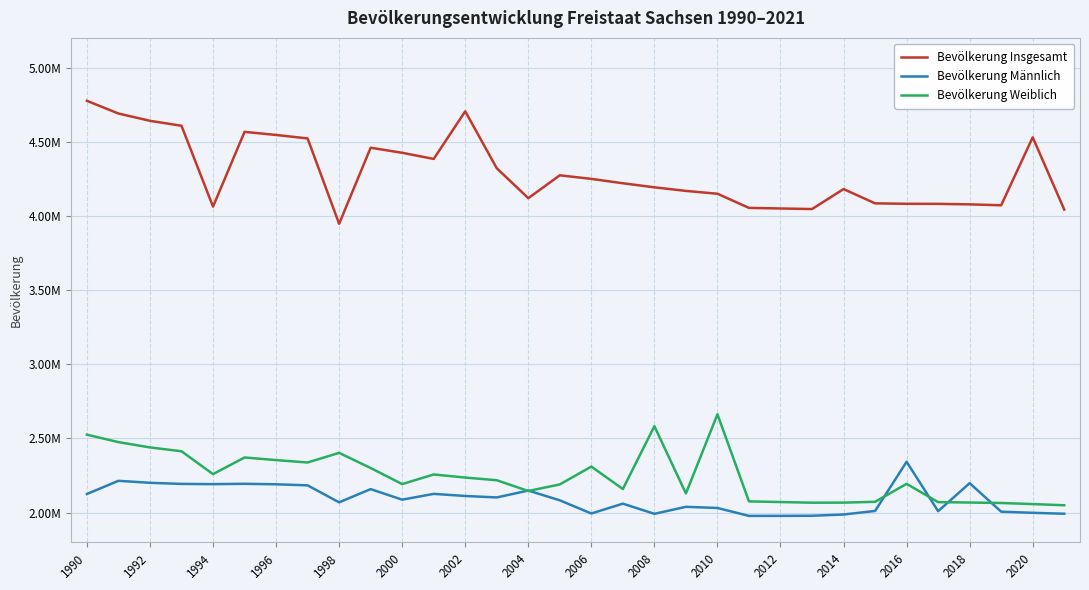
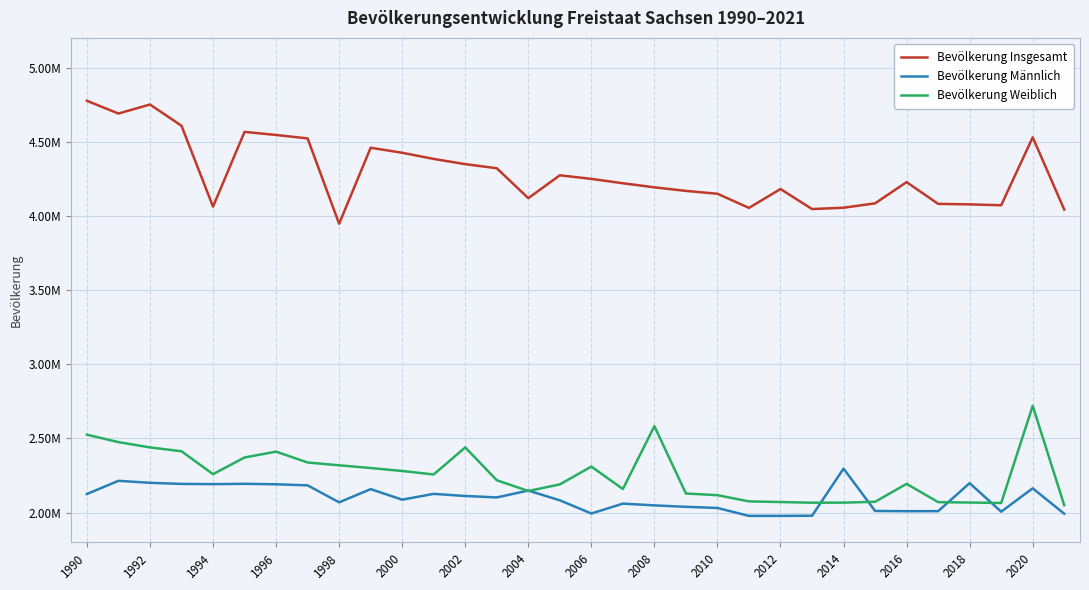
  {
    "Bevölkerung Insgesamt": {
      "1990": 4780000,
-     "1992": 4640000,
+     "1992": 4750000,
      "1994": 4060000,
      "1996": 4550000,
      "1998": 3950000,
      "2000": 4430000,
-     "2002": 4710000,
+     "2002": 4350000,
      "2004": 4120000,
      "2006": 4250000,
      "2008": 4190000,
      "2010": 4150000,
-     "2012": 4050000,
-     "2014": 4180000,
-     "2016": 4080000,
+     "2012": 4180000,
+     "2014": 4060000,
+     "2016": 4230000,
      "2018": 4080000,
      "2020": 4530000
    },
    "Bevölkerung Männlich": {
      "1990": 2130000,
      "1992": 2200000,
      "1994": 2190000,
      "1996": 2190000,
      "1998": 2070000,
      "2000": 2090000,
      "2002": 2110000,
      "2006": 1990000,
-     "2008": 1990000,
+     "2008": 2050000,
      "2010": 2030000,
      "2012": 1980000,
-     "2014": 1990000,
-     "2016": 2340000,
+     "2014": 2300000,
+     "2016": 2010000,
      "2018": 2200000,
-     "2020": 2000000
+     "2020": 2160000
    },
    "Bevölkerung Weiblich": {
      "1990": 2530000,
      "1992": 2440000,
      "1994": 2260000,
-     "1996": 2350000,
-     "1998": 2400000,
-     "2000": 2190000,
-     "2002": 2240000,
+     "1996": 2410000,
+     "1998": 2320000,
+     "2000": 2280000,
+     "2002": 2440000,
      "2006": 2310000,
      "2008": 2580000,
-     "2010": 2660000,
+     "2010": 2120000,
      "2012": 2070000,
      "2014": 2070000,
      "2016": 2190000,
      "2018": 2070000,
-     "2020": 2060000
+     "2020": 2720000
    }
  }
